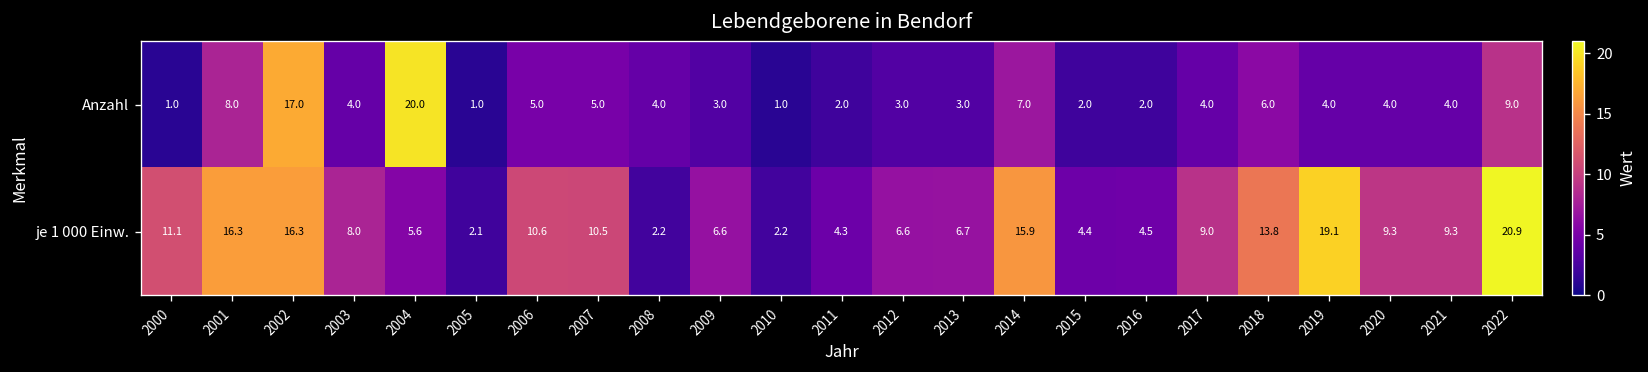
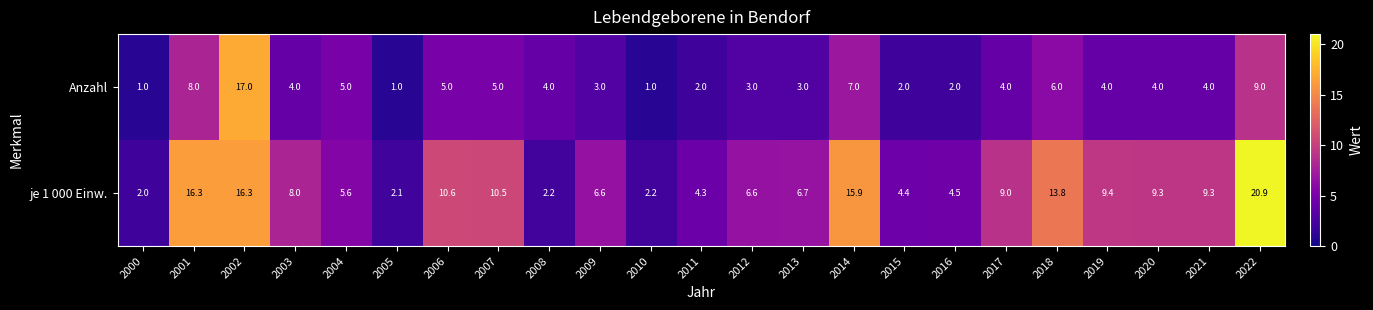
  {
    "Anzahl": {
      "2000": 1.0,
      "2001": 8.0,
      "2002": 17.0,
      "2003": 4.0,
-     "2004": 20.0,
+     "2004": 5.0,
      "2005": 1.0,
      "2006": 5.0,
      "2007": 5.0,
      "2008": 4.0,
      "2009": 3.0,
      "2010": 1.0,
      "2011": 2.0,
      "2012": 3.0,
      "2013": 3.0,
      "2014": 7.0,
      "2015": 2.0,
      "2016": 2.0,
      "2017": 4.0,
      "2018": 6.0,
      "2019": 4.0,
      "2020": 4.0,
      "2021": 4.0,
      "2022": 9.0
    },
    "je 1 000 Einw.": {
-     "2000": 11.1,
+     "2000": 2.0,
      "2001": 16.3,
      "2002": 16.3,
      "2003": 8.0,
      "2004": 5.6,
      "2005": 2.1,
      "2006": 10.6,
      "2007": 10.5,
      "2008": 2.2,
      "2009": 6.6,
      "2010": 2.2,
      "2011": 4.3,
      "2012": 6.6,
      "2013": 6.7,
      "2014": 15.9,
      "2015": 4.4,
      "2016": 4.5,
      "2017": 9.0,
      "2018": 13.8,
-     "2019": 19.1,
+     "2019": 9.4,
      "2020": 9.3,
      "2021": 9.3,
      "2022": 20.9
    }
  }
